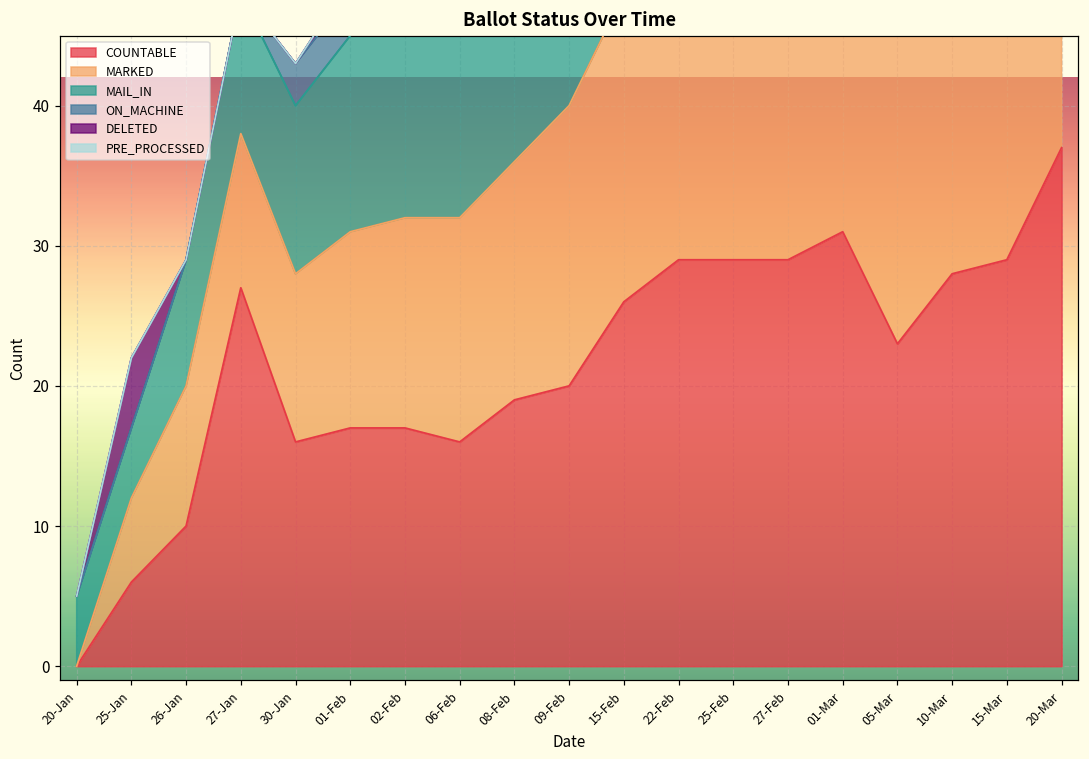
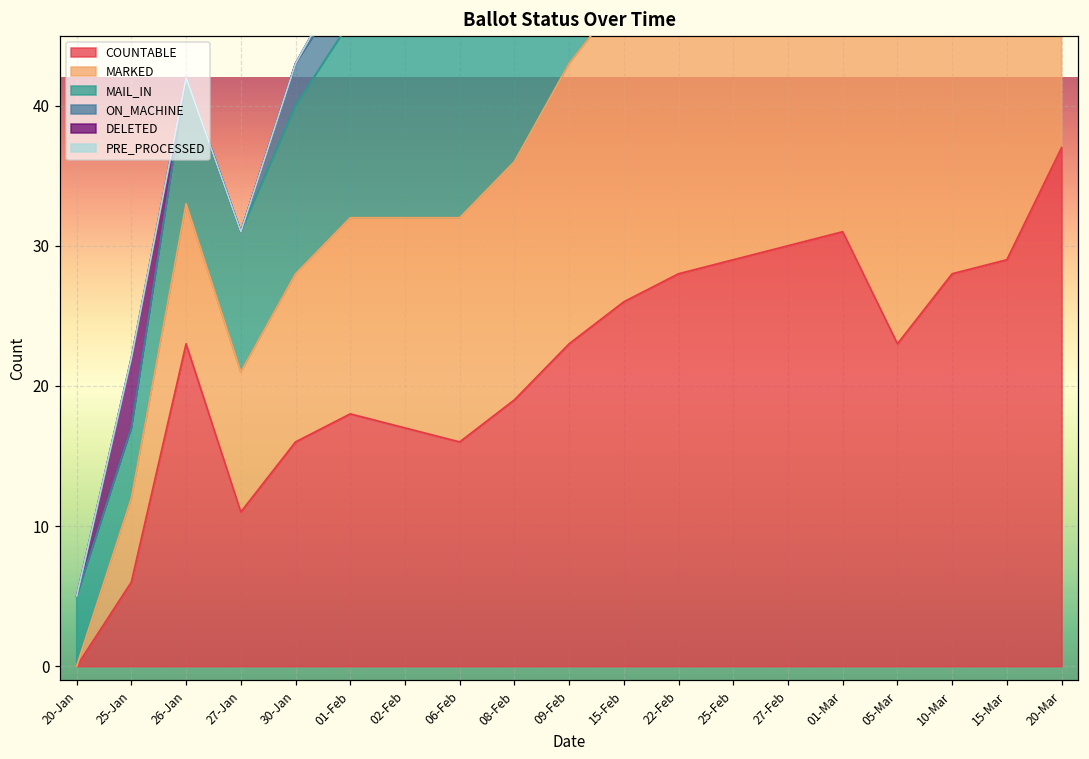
  {
    "COUNTABLE": {
      "25-Jan": 6,
-     "26-Jan": 10,
-     "27-Jan": 27,
+     "26-Jan": 23,
+     "27-Jan": 11,
      "30-Jan": 16,
-     "01-Feb": 17,
+     "01-Feb": 18,
      "02-Feb": 17,
      "06-Feb": 16,
      "08-Feb": 19,
-     "09-Feb": 20,
+     "09-Feb": 23,
      "15-Feb": 26,
-     "22-Feb": 29,
+     "22-Feb": 28,
      "25-Feb": 29,
-     "27-Feb": 29,
+     "27-Feb": 30,
      "01-Mar": 31,
      "05-Mar": 23,
      "10-Mar": 28,
      "15-Mar": 29,
      "20-Mar": 37
    },
    "MARKED": {
      "25-Jan": 6,
      "26-Jan": 10,
-     "27-Jan": 11,
+     "27-Jan": 10,
      "30-Jan": 12,
      "01-Feb": 14,
      "02-Feb": 15,
      "06-Feb": 16,
      "08-Feb": 17,
      "09-Feb": 20
    }
  }
